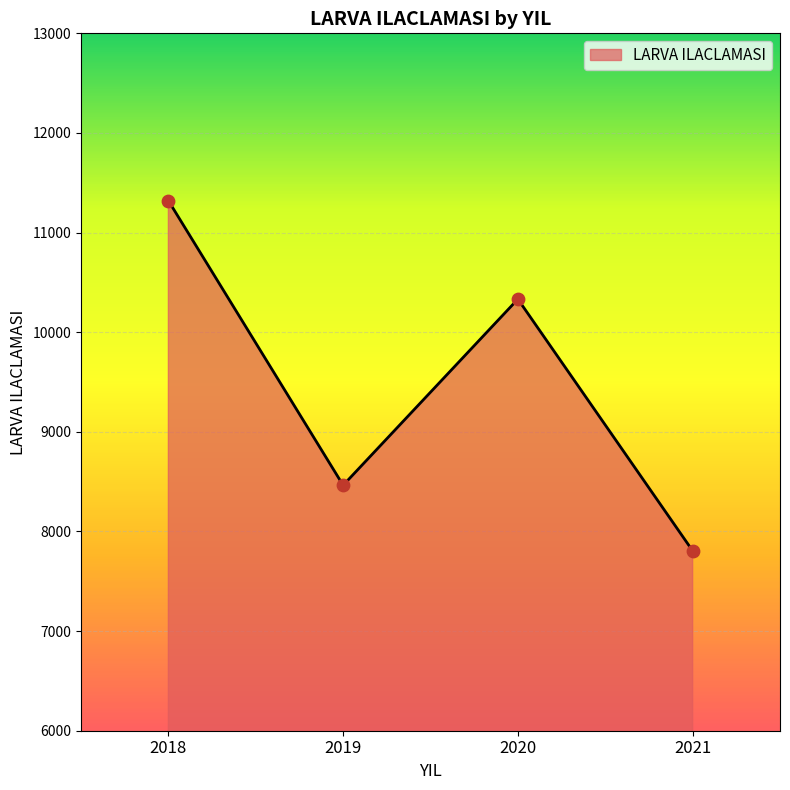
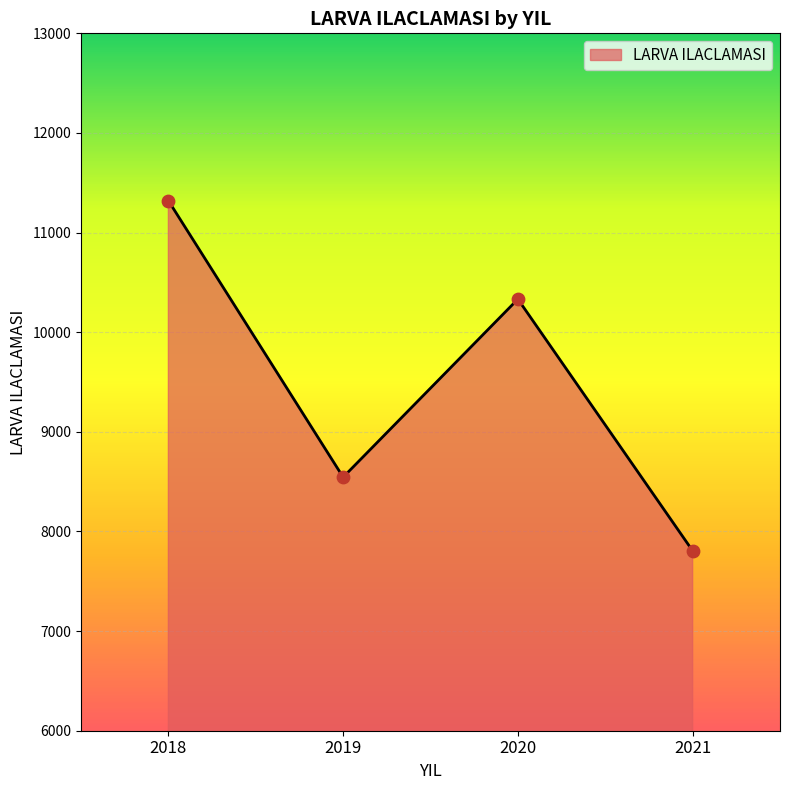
  {
    "2018": 11300,
-   "2019": 8460,
+   "2019": 8550,
    "2020": 10300,
    "2021": 7800
  }
